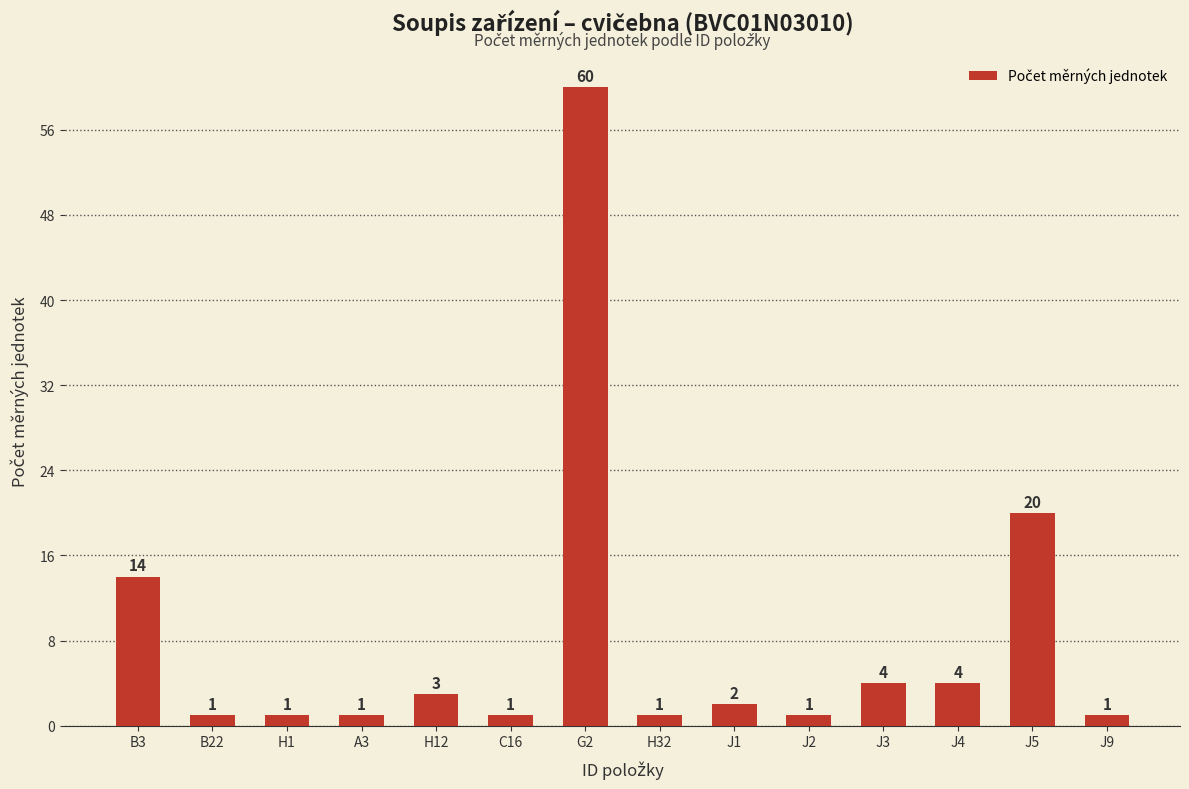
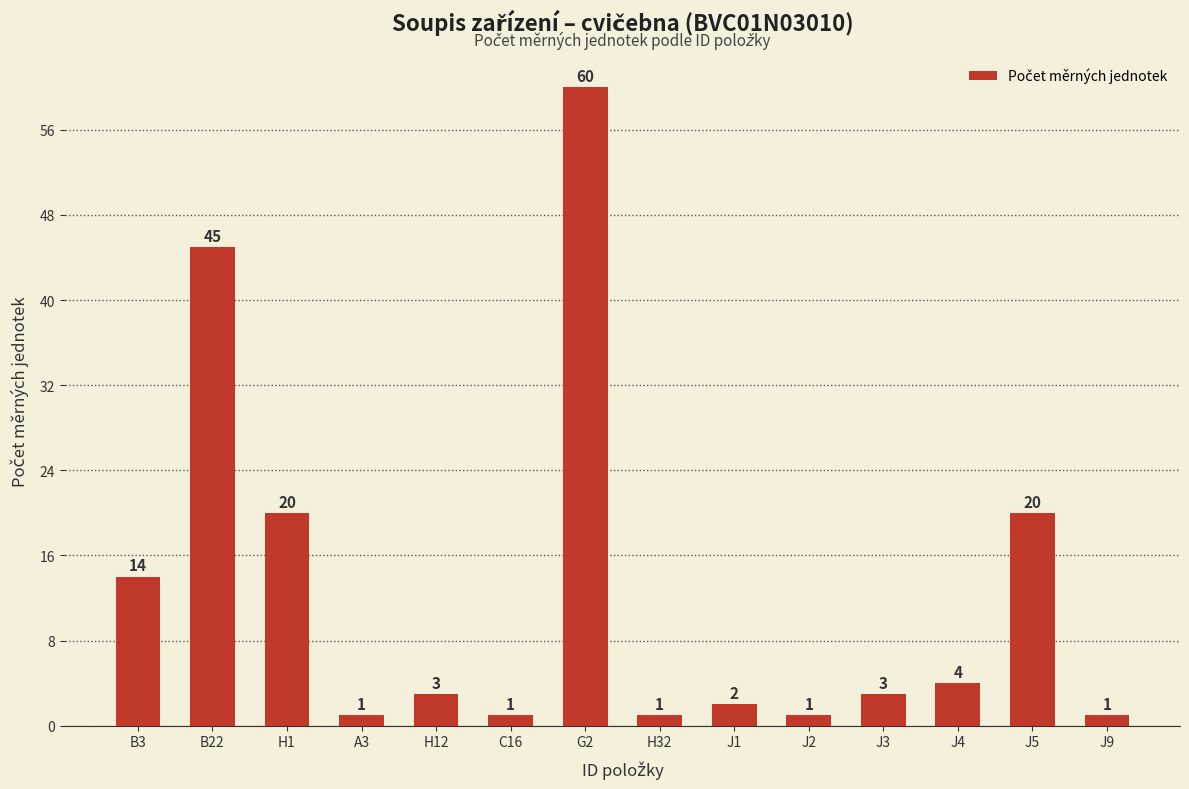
  {
    "B3": 14,
-   "B22": 1,
-   "H1": 1,
+   "B22": 45,
+   "H1": 20,
    "A3": 1,
    "H12": 3,
    "C16": 1,
    "G2": 60,
    "H32": 1,
    "J1": 2,
    "J2": 1,
-   "J3": 4,
+   "J3": 3,
    "J4": 4,
    "J5": 20,
    "J9": 1
  }
